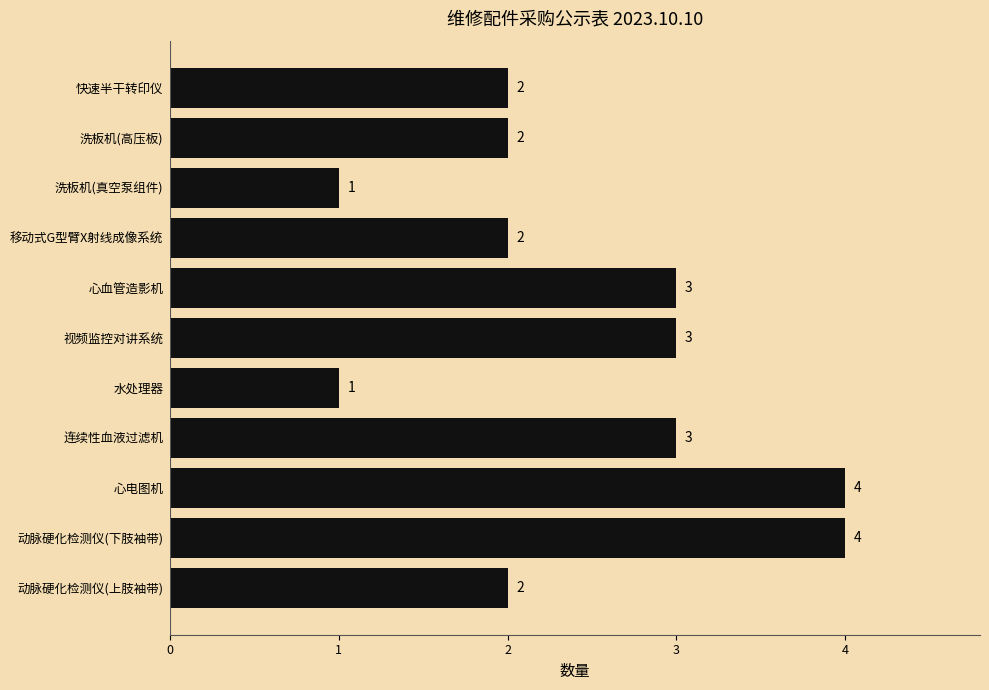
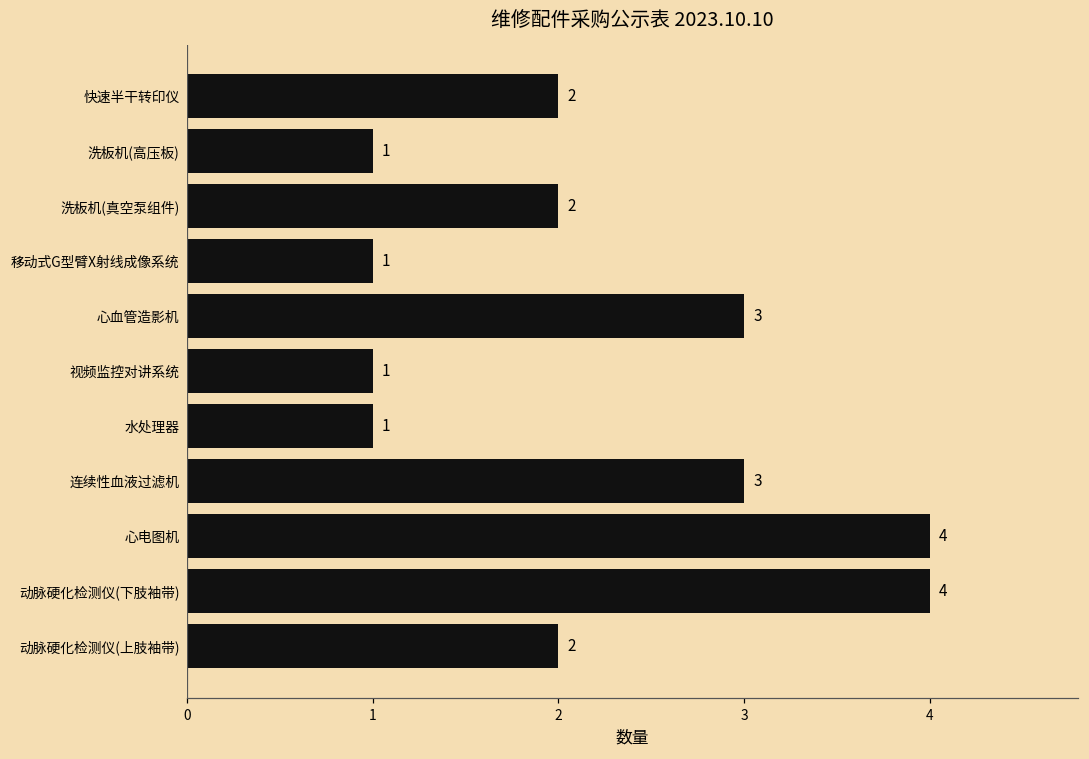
  {
    "快速半干转印仪": 2,
-   "洗板机(高压板)": 2,
-   "洗板机(真空泵组件)": 1,
-   "移动式G型臂X射线成像系统": 2,
+   "洗板机(高压板)": 1,
+   "洗板机(真空泵组件)": 2,
+   "移动式G型臂X射线成像系统": 1,
    "心血管造影机": 3,
-   "视频监控对讲系统": 3,
+   "视频监控对讲系统": 1,
    "水处理器": 1,
    "连续性血液过滤机": 3,
    "心电图机": 4,
    "动脉硬化检测仪(下肢袖带)": 4,
    "动脉硬化检测仪(上肢袖带)": 2
  }
